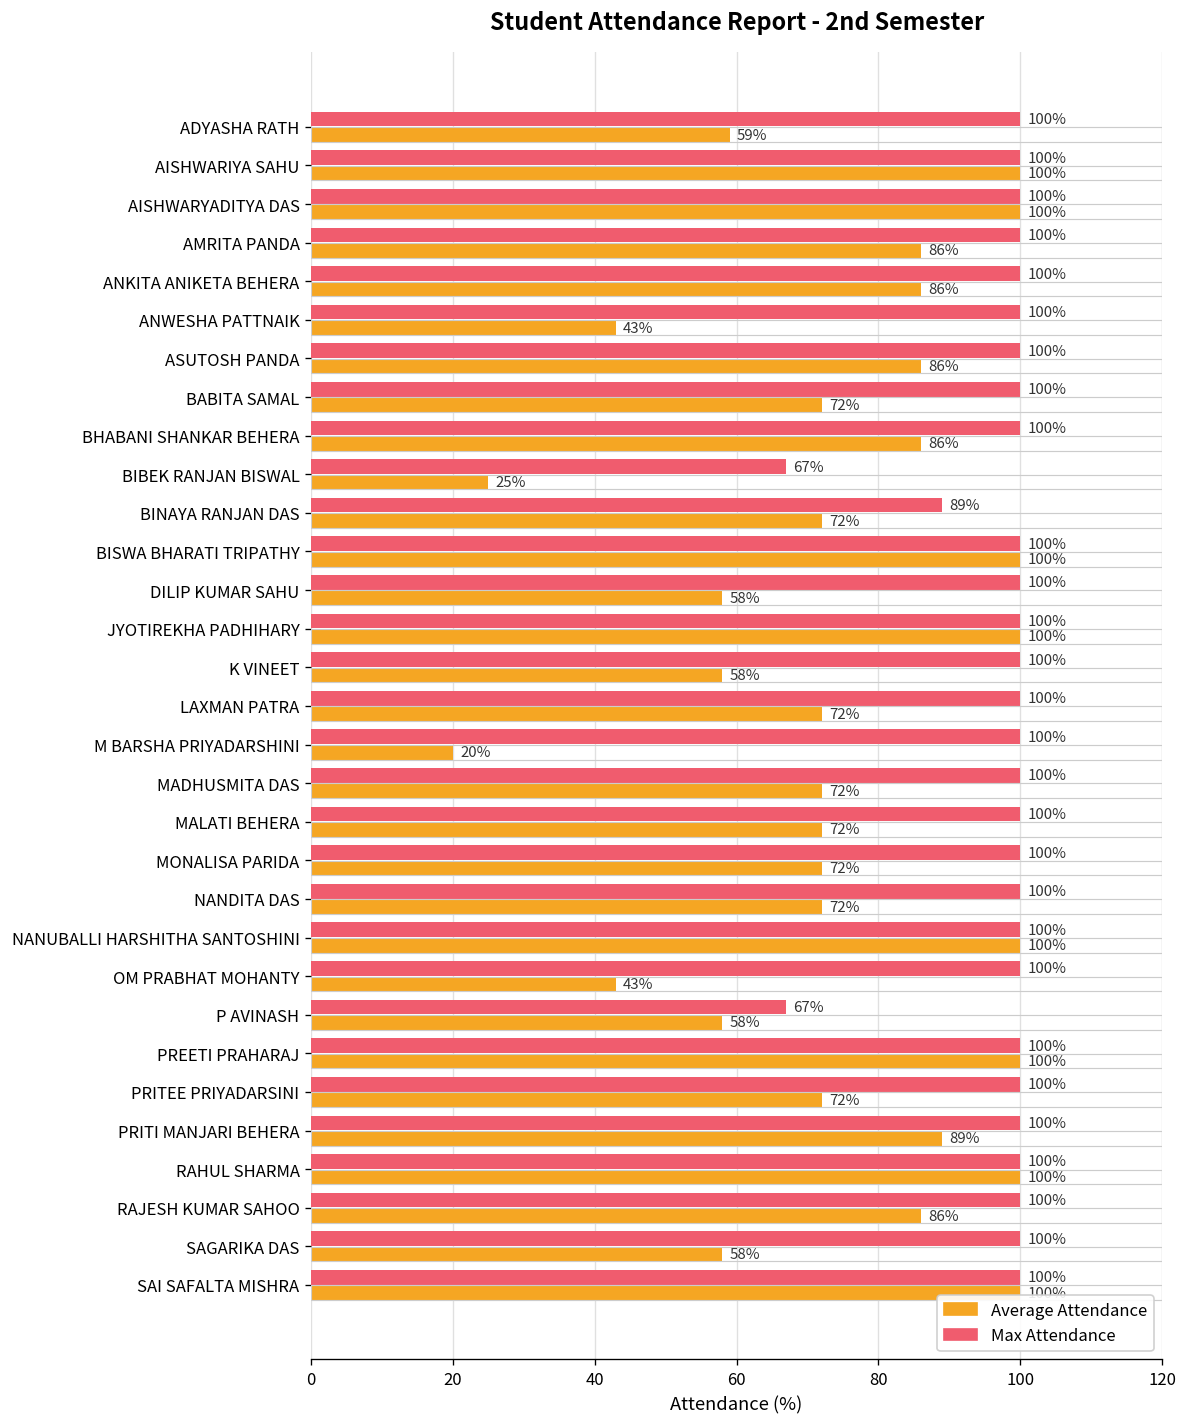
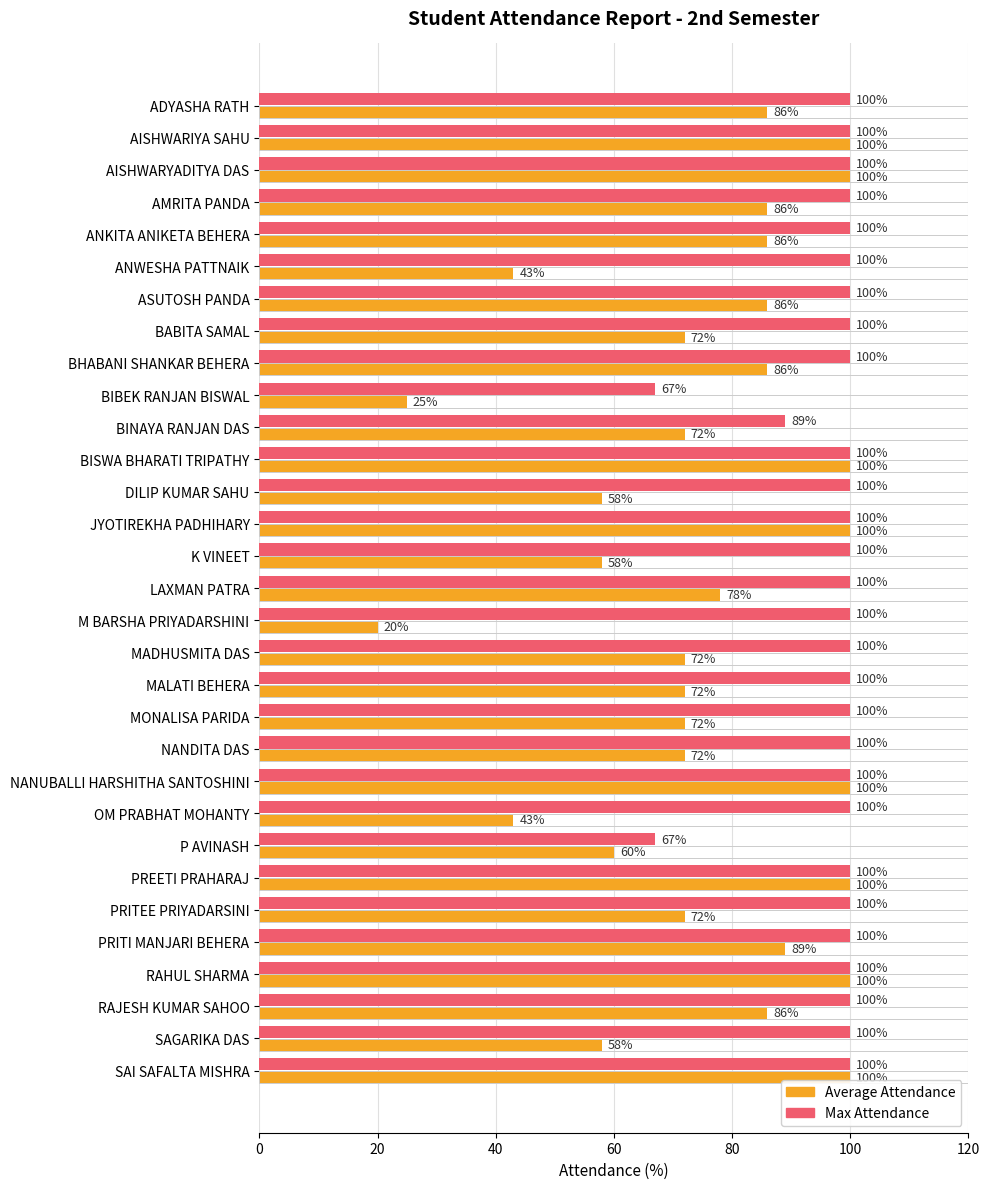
  {
    "Average Attendance": {
-     "ADYASHA RATH": "59%",
+     "ADYASHA RATH": "86%",
      "AISHWARIYA SAHU": "100%",
      "AISHWARYADITYA DAS": "100%",
      "AMRITA PANDA": "86%",
      "ANKITA ANIKETA BEHERA": "86%",
      "ANWESHA PATTNAIK": "43%",
      "ASUTOSH PANDA": "86%",
      "BABITA SAMAL": "72%",
      "BHABANI SHANKAR BEHERA": "86%",
      "BIBEK RANJAN BISWAL": "25%",
      "BINAYA RANJAN DAS": "72%",
      "BISWA BHARATI TRIPATHY": "100%",
      "DILIP KUMAR SAHU": "58%",
      "JYOTIREKHA PADHIHARY": "100%",
      "K VINEET": "58%",
-     "LAXMAN PATRA": "72%",
+     "LAXMAN PATRA": "78%",
      "M BARSHA PRIYADARSHINI": "20%",
      "MADHUSMITA DAS": "72%",
      "MALATI BEHERA": "72%",
      "MONALISA PARIDA": "72%",
      "NANDITA DAS": "72%",
      "NANUBALLI HARSHITHA SANTOSHINI": "100%",
      "OM PRABHAT MOHANTY": "43%",
-     "P AVINASH": "58%",
+     "P AVINASH": "60%",
      "PREETI PRAHARAJ": "100%",
      "PRITEE PRIYADARSINI": "72%",
      "PRITI MANJARI BEHERA": "89%",
      "RAHUL SHARMA": "100%",
      "RAJESH KUMAR SAHOO": "86%",
      "SAGARIKA DAS": "58%"
    },
    "Max Attendance": {
      "ADYASHA RATH": "100%",
      "AISHWARIYA SAHU": "100%",
      "AISHWARYADITYA DAS": "100%",
      "AMRITA PANDA": "100%",
      "ANKITA ANIKETA BEHERA": "100%",
      "ANWESHA PATTNAIK": "100%",
      "ASUTOSH PANDA": "100%",
      "BABITA SAMAL": "100%",
      "BHABANI SHANKAR BEHERA": "100%",
      "BIBEK RANJAN BISWAL": "67%",
      "BINAYA RANJAN DAS": "89%",
      "BISWA BHARATI TRIPATHY": "100%",
      "DILIP KUMAR SAHU": "100%",
      "JYOTIREKHA PADHIHARY": "100%",
      "K VINEET": "100%",
      "LAXMAN PATRA": "100%",
      "M BARSHA PRIYADARSHINI": "100%",
      "MADHUSMITA DAS": "100%",
      "MALATI BEHERA": "100%",
      "MONALISA PARIDA": "100%",
      "NANDITA DAS": "100%",
      "NANUBALLI HARSHITHA SANTOSHINI": "100%",
      "OM PRABHAT MOHANTY": "100%",
      "P AVINASH": "67%",
      "PREETI PRAHARAJ": "100%",
      "PRITEE PRIYADARSINI": "100%",
      "PRITI MANJARI BEHERA": "100%",
      "RAHUL SHARMA": "100%",
      "RAJESH KUMAR SAHOO": "100%",
      "SAGARIKA DAS": "100%",
      "SAI SAFALTA MISHRA": "100%"
    }
  }
